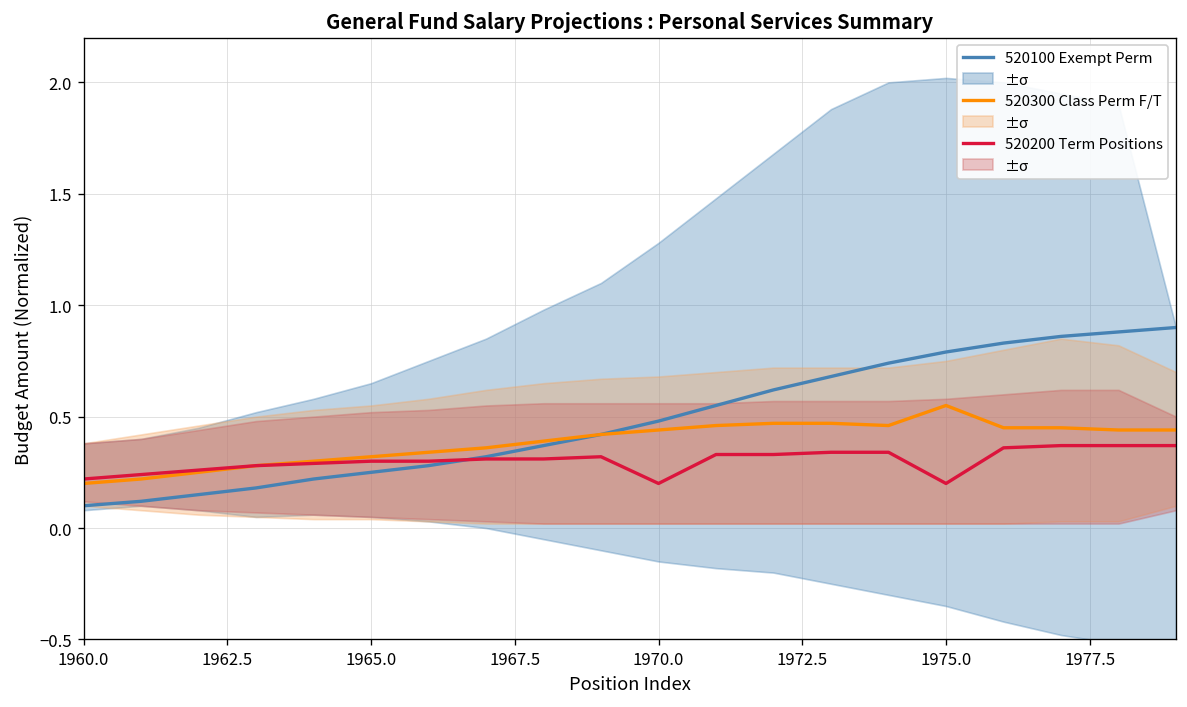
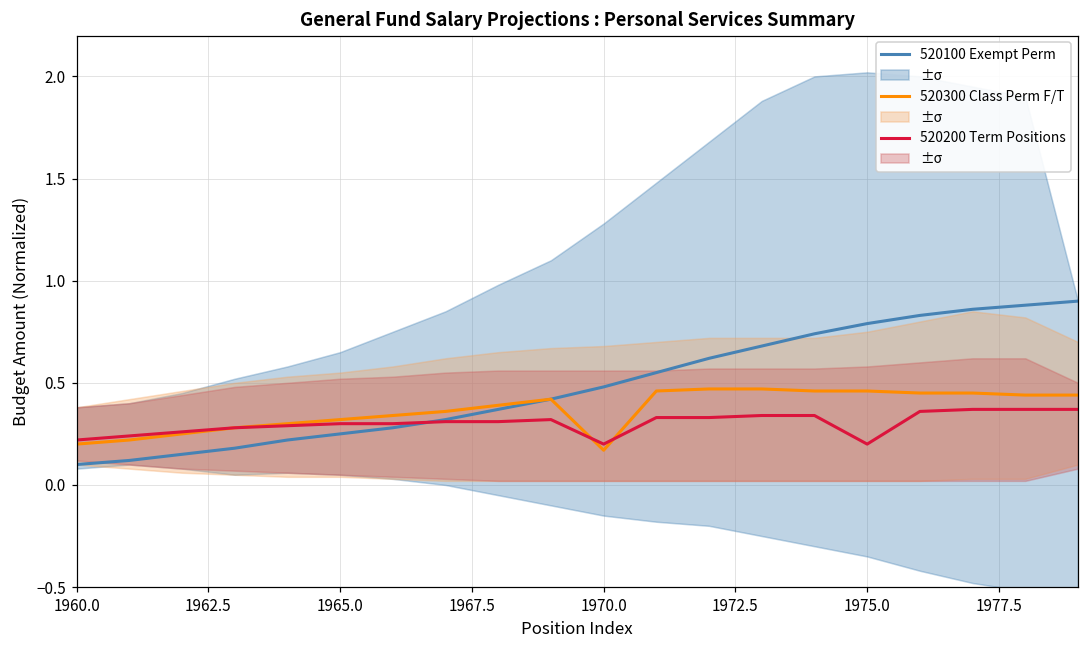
  {
    "520300 Class Perm F/T": {
      "1960.0": 0.20,
      "1965.0": 0.32,
-     "1970.0": 0.44,
-     "1975.0": 0.55
+     "1970.0": 0.17,
+     "1975.0": 0.46
    },
    "520200 Term Positions": {
      "1960.0": 0.22,
      "1965.0": 0.30,
      "1970.0": 0.20,
      "1975.0": 0.20
    }
  }
